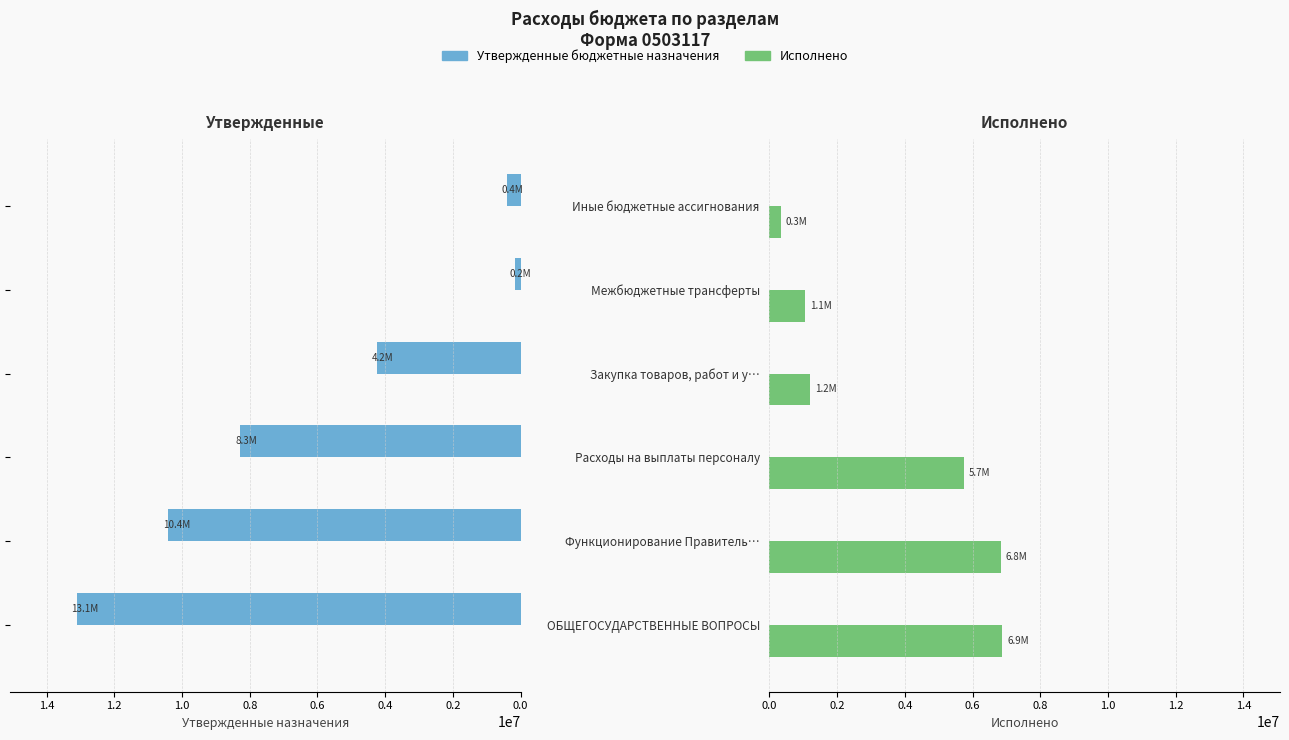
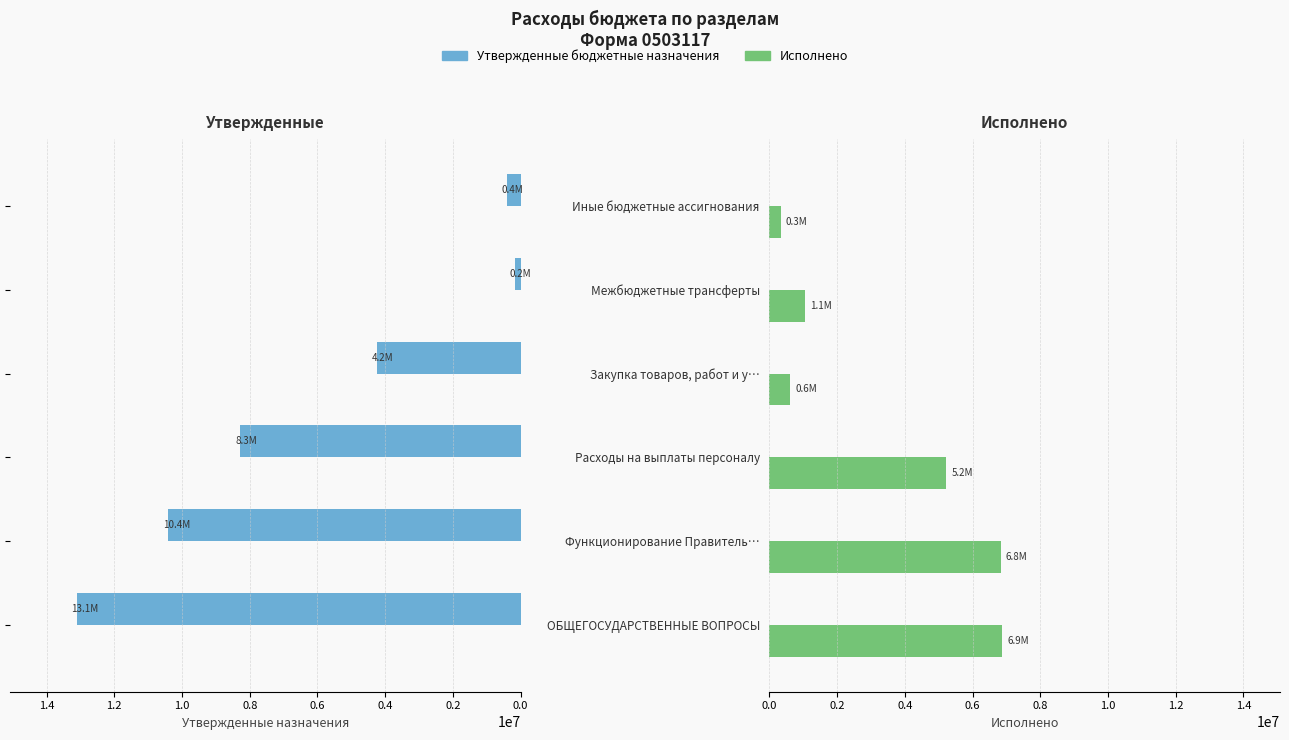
  {
    "Исполнено": {
      "Иные бюджетные ассигнования": "0.3M",
      "Межбюджетные трансферты": "1.1M",
-     "Закупка товаров, работ и у…": "1.2M",
-     "Расходы на выплаты персоналу": "5.7M",
+     "Закупка товаров, работ и у…": "0.6M",
+     "Расходы на выплаты персоналу": "5.2M",
      "Функционирование Правитель…": "6.8M",
      "ОБЩЕГОСУДАРСТВЕННЫЕ ВОПРОСЫ": "6.9M"
    }
  }
